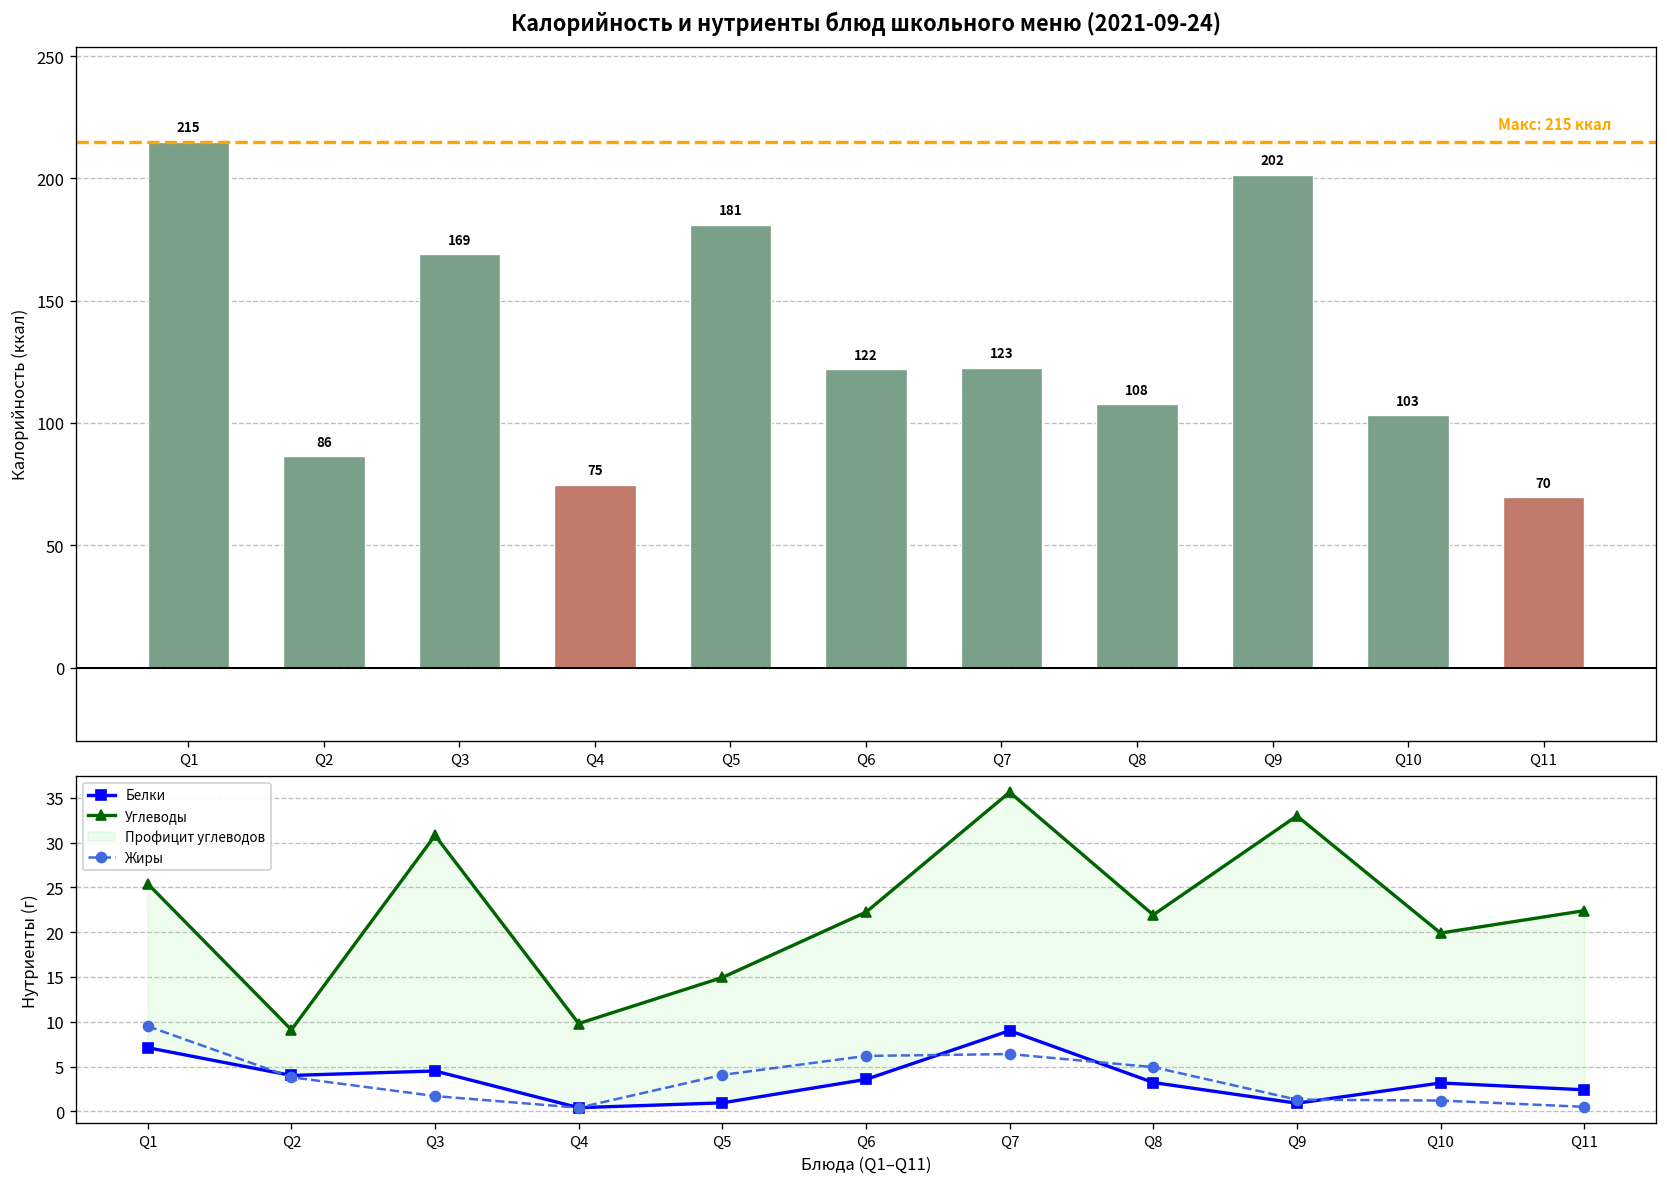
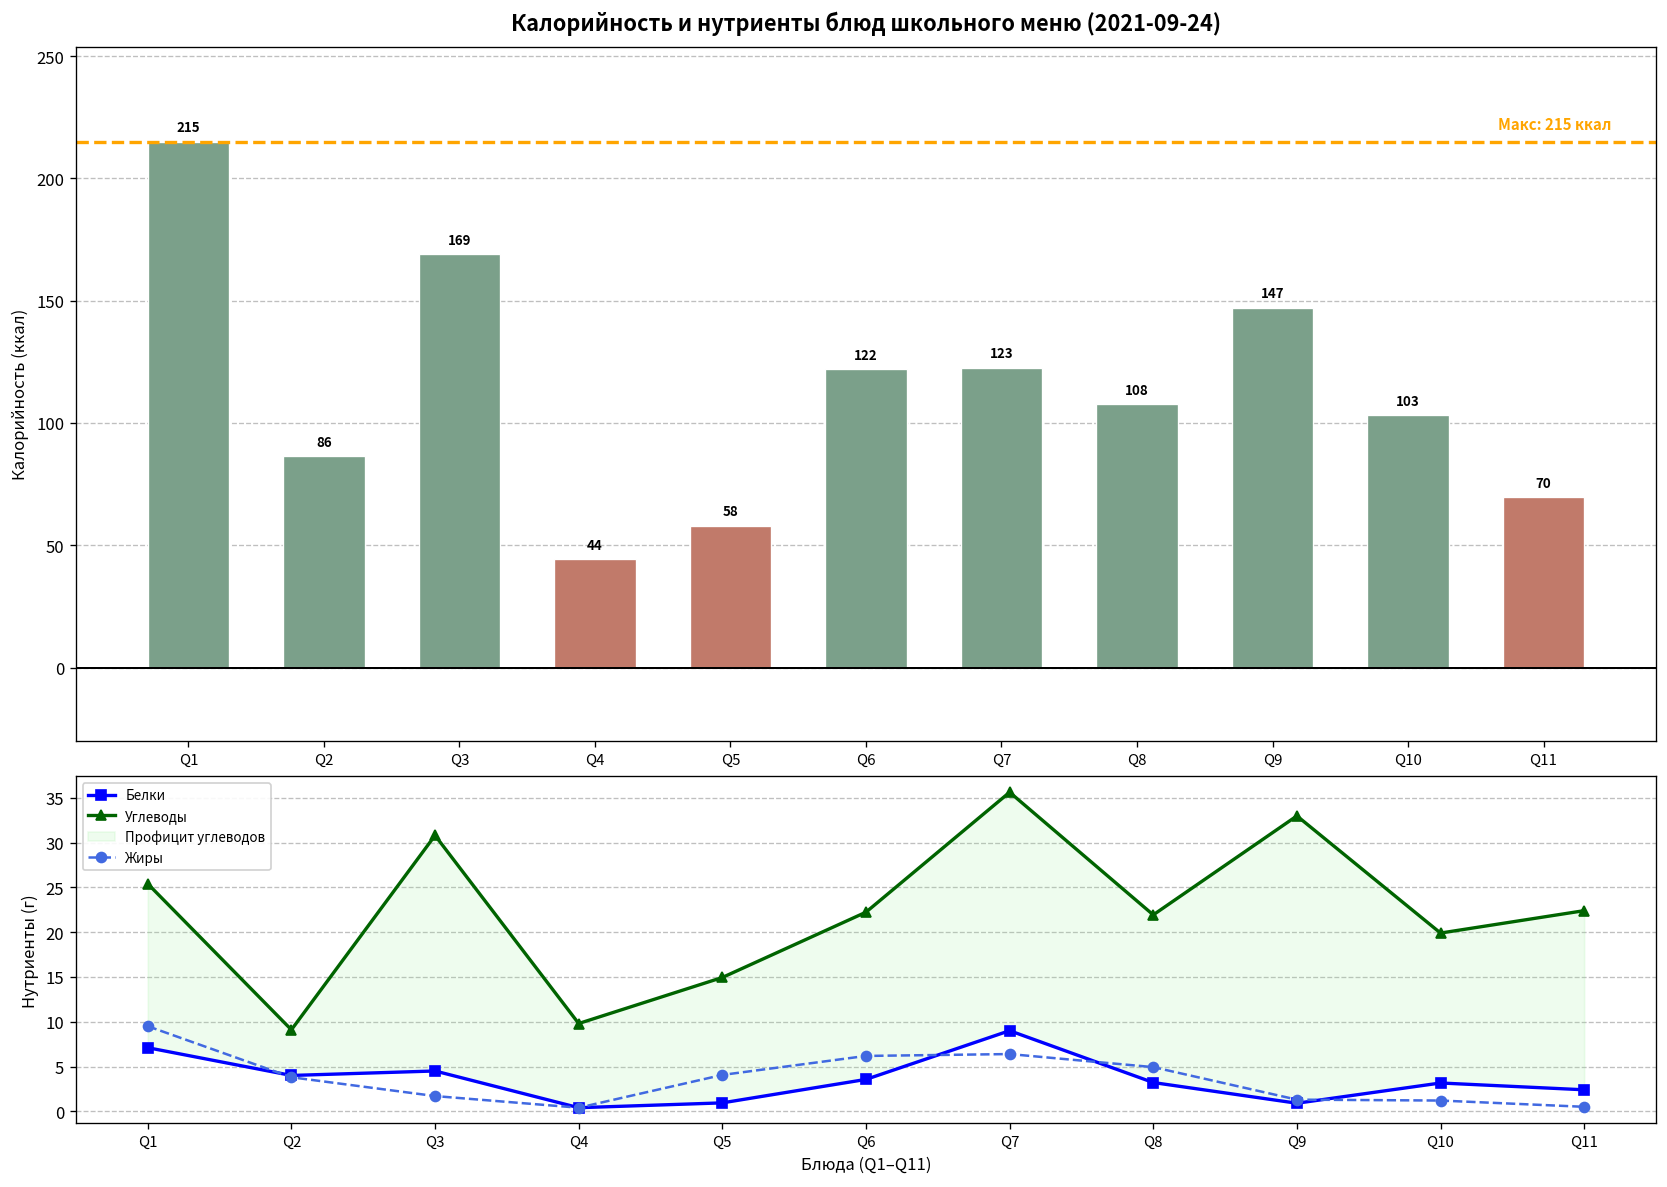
  {
    "Калорийность и нутриенты блюд школьного меню (2021-09-24)": {
      "Q1": 215,
      "Q2": 86,
      "Q3": 169,
-     "Q4": 75,
-     "Q5": 181,
+     "Q4": 44,
+     "Q5": 58,
      "Q6": 122,
      "Q7": 123,
      "Q8": 108,
-     "Q9": 202,
+     "Q9": 147,
      "Q10": 103,
      "Q11": 70
    }
  }
